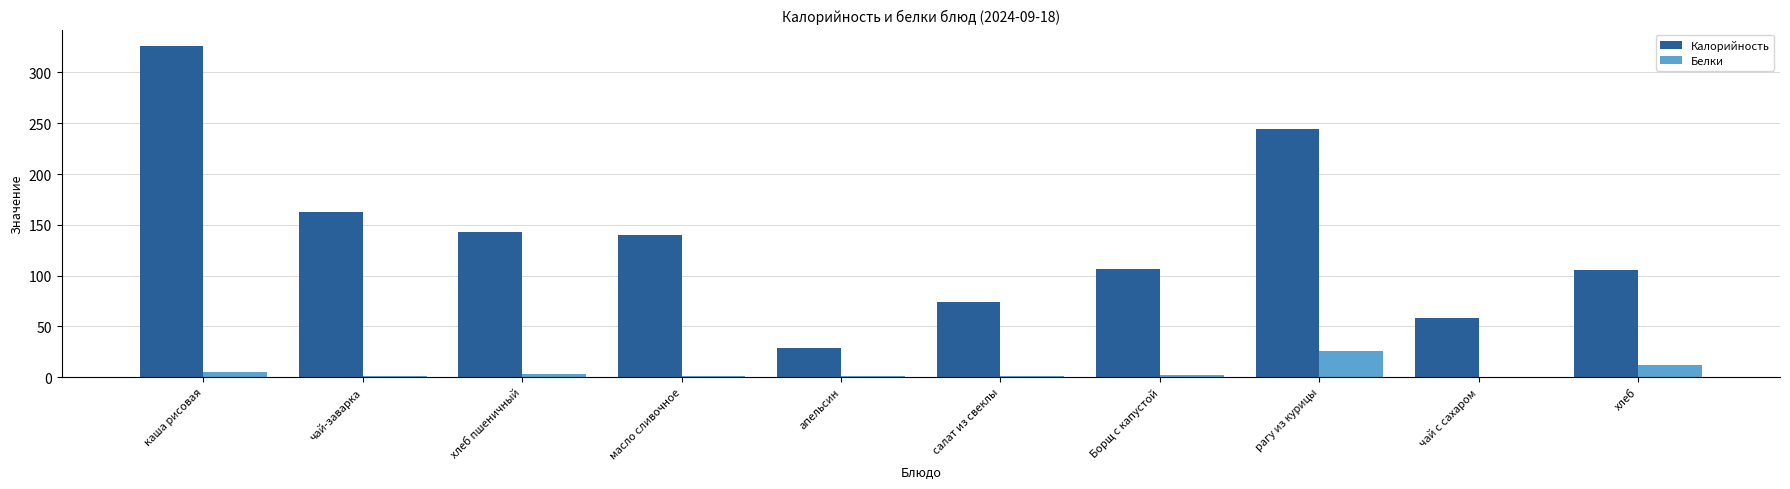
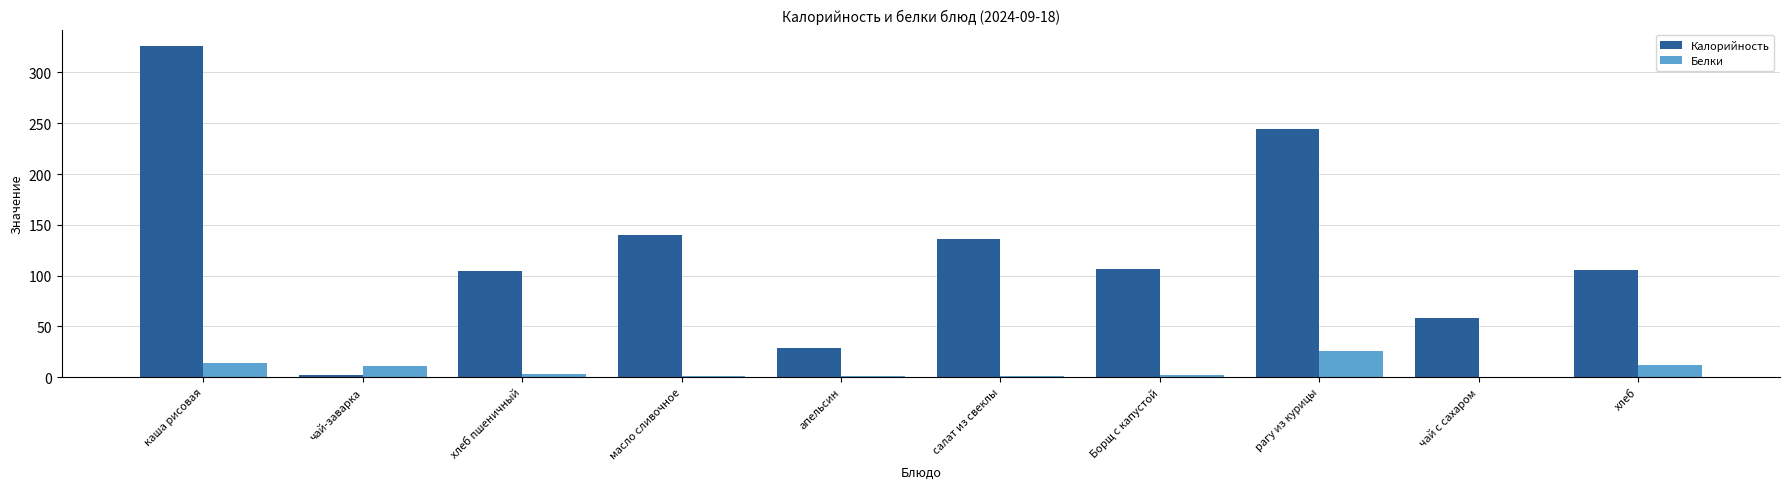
  {
    "Калорийность": {
      "каша рисовая": 326,
-     "чай-заварка": 163,
-     "хлеб пшеничный": 143,
+     "чай-заварка": 2,
+     "хлеб пшеничный": 105,
      "масло сливочное": 140,
      "апельсин": 28,
-     "салат из свеклы": 74,
+     "салат из свеклы": 136,
      "Борщ с капустой": 106,
      "рагу из курицы": 244,
      "чай с сахаром": 58,
      "хлеб": 105
    },
    "Белки": {
-     "каша рисовая": 5,
-     "чай-заварка": 1,
+     "каша рисовая": 14,
+     "чай-заварка": 11,
      "хлеб пшеничный": 3,
      "рагу из курицы": 26,
      "чай с сахаром": 0,
      "хлеб": 12
    }
  }
